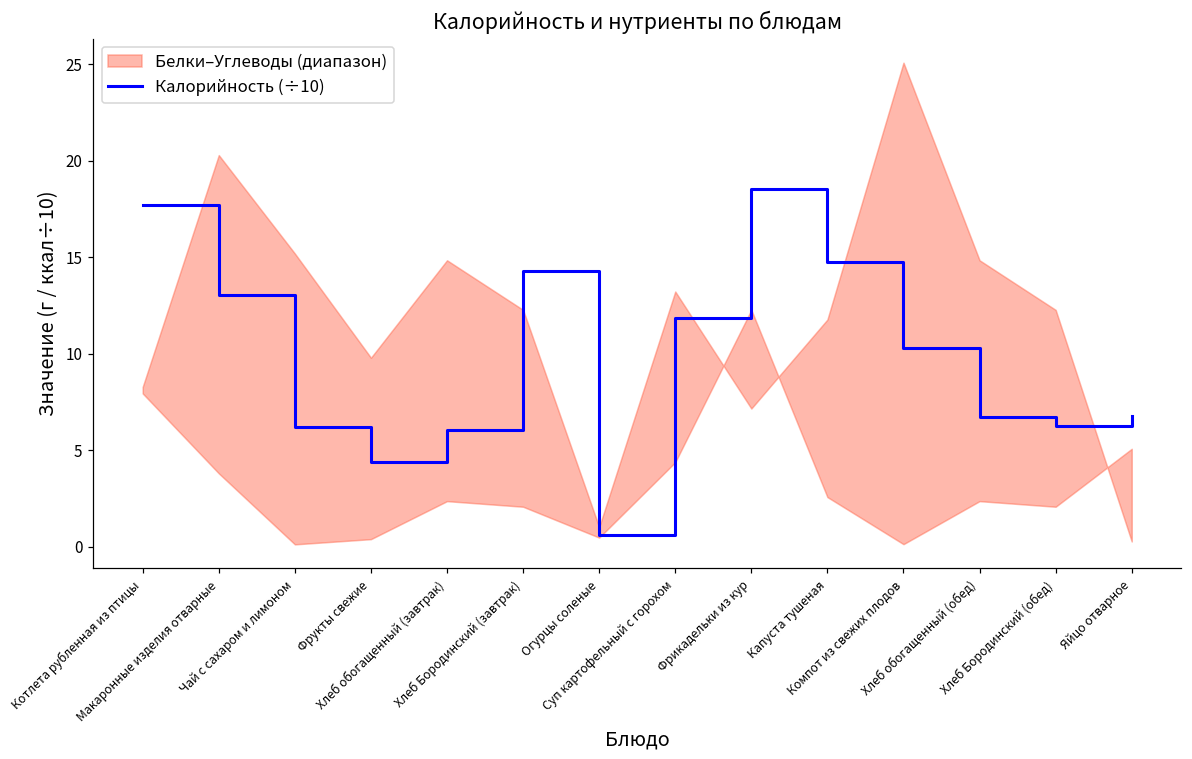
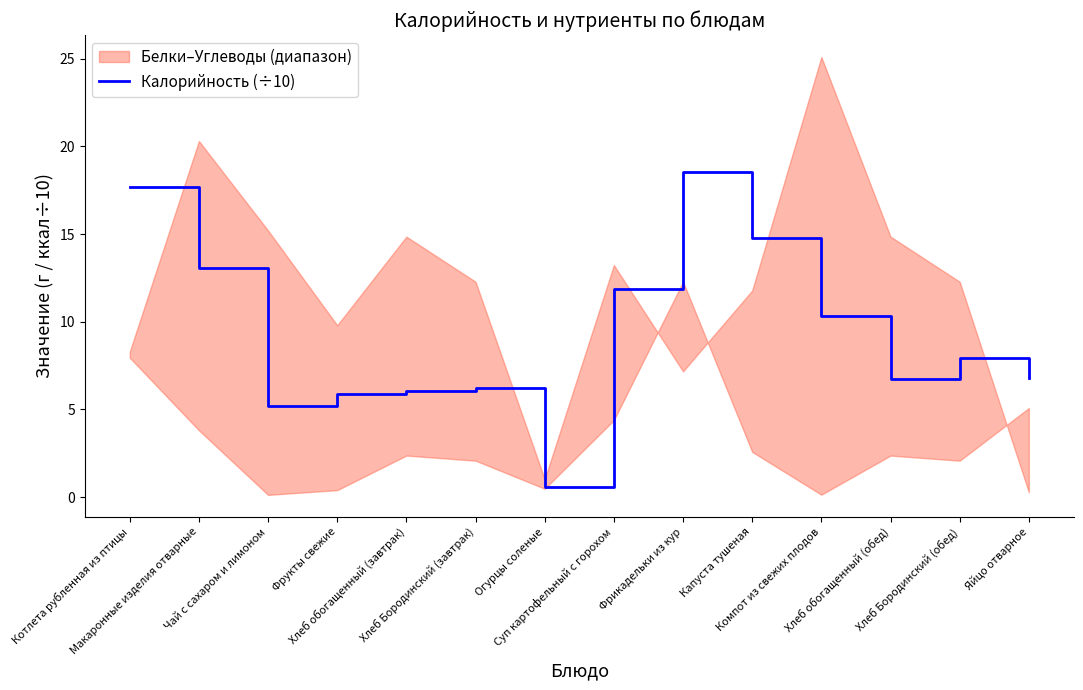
  {
    "Калорийность (÷10)": {
      "Котлета рубленная из птицы": 17.7,
      "Макаронные изделия отварные": 13.0,
-     "Чай с сахаром и лимоном": 6.2,
-     "Фрукты свежие": 4.4,
+     "Чай с сахаром и лимоном": 5.2,
+     "Фрукты свежие": 5.9,
      "Хлеб обогащенный (завтрак)": 6.1,
-     "Хлеб Бородинский (завтрак)": 14.3,
+     "Хлеб Бородинский (завтрак)": 6.2,
      "Огурцы соленые": 0.6,
      "Суп картофельный с горохом": 11.9,
      "Фрикадельки из кур": 18.5,
      "Капуста тушеная": 14.8,
      "Компот из свежих плодов": 10.3,
      "Хлеб обогащенный (обед)": 6.8,
-     "Хлеб Бородинский (обед)": 6.2,
+     "Хлеб Бородинский (обед)": 7.9,
      "Яйцо отварное": 6.8
    }
  }
